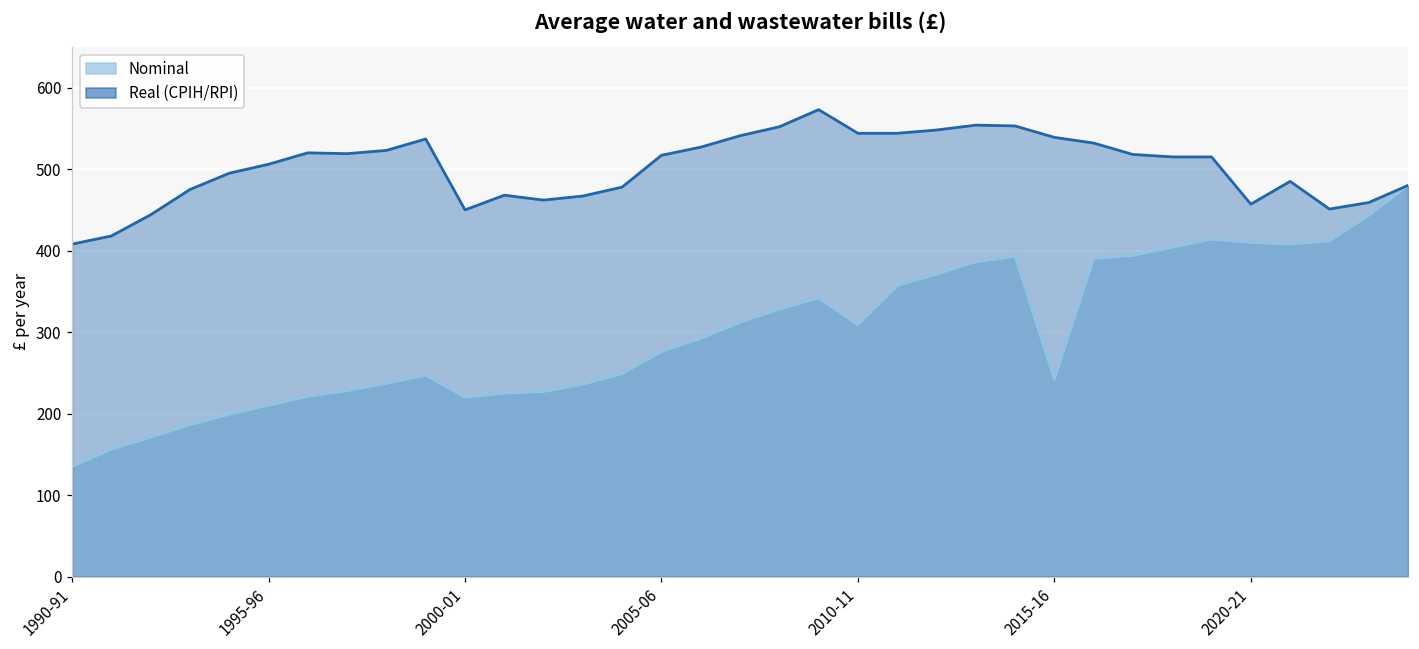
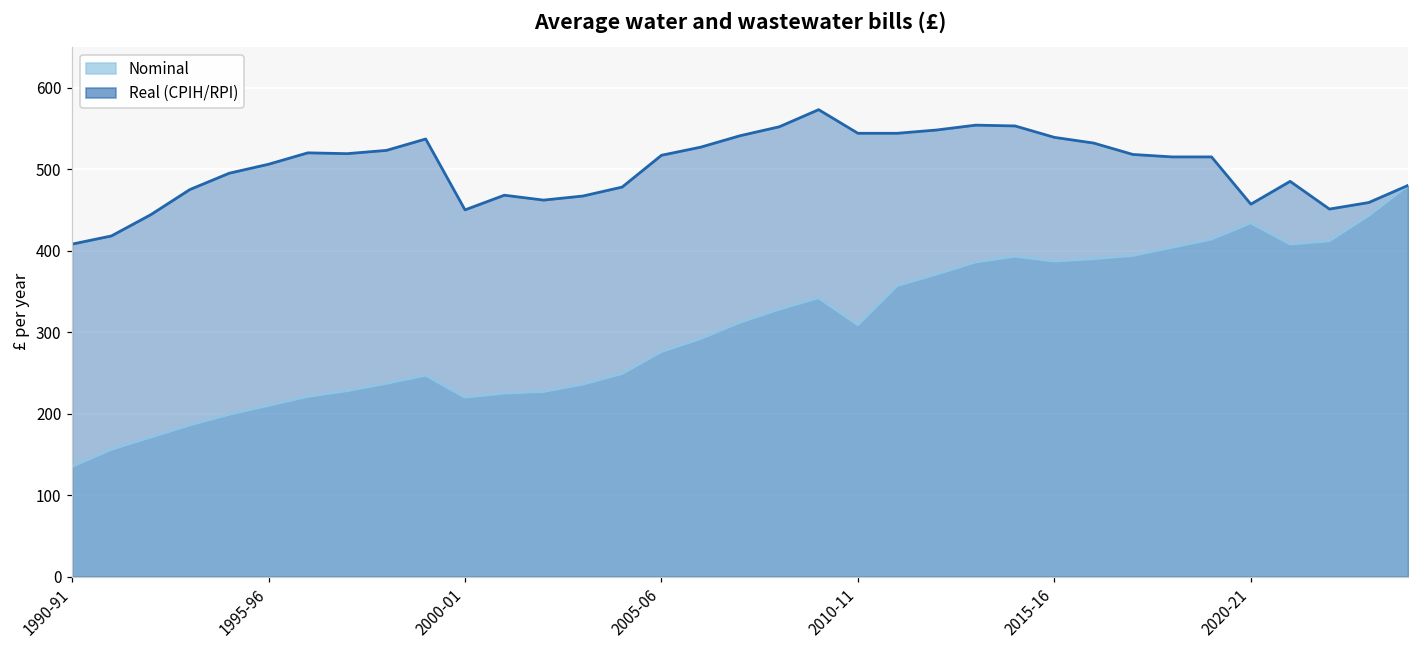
  {
    "Nominal": {
      "1990-91": 140,
      "1995-96": 210,
      "2000-01": 220,
      "2005-06": 280,
      "2010-11": 310,
-     "2015-16": 240,
-     "2020-21": 410
+     "2015-16": 390,
+     "2020-21": 430
    },
    "Real (CPIH/RPI)": {
      "1990-91": 410,
      "1995-96": 510,
      "2000-01": 450,
      "2005-06": 520,
      "2010-11": 540,
      "2015-16": 540,
      "2020-21": 460
    }
  }
